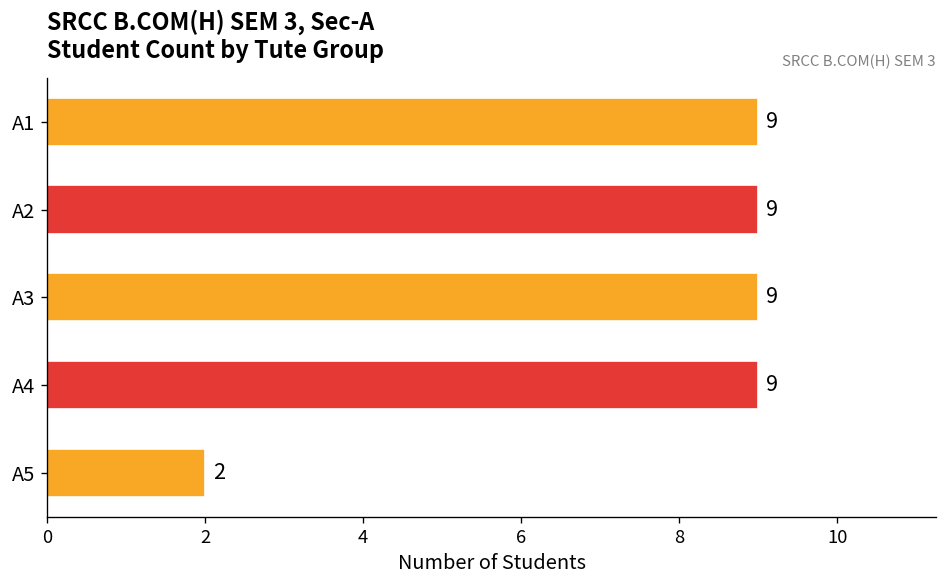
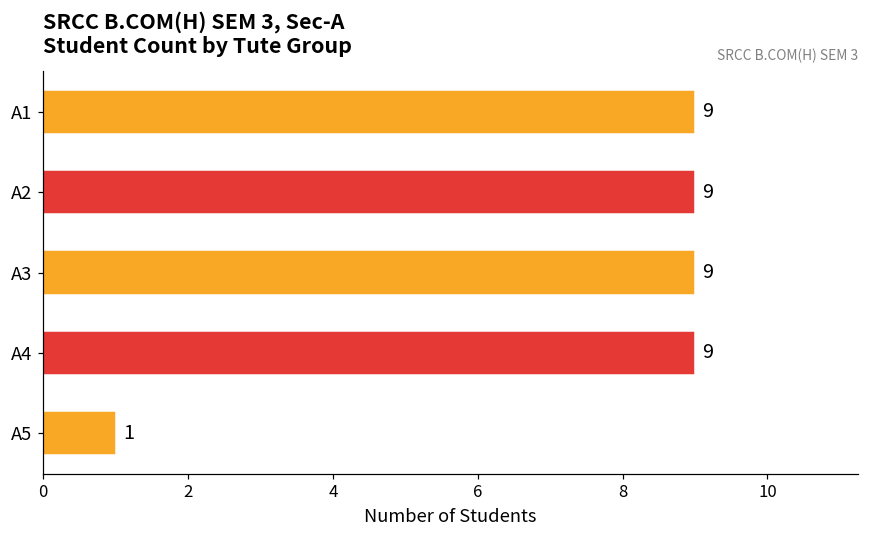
  {
    "A1": 9,
    "A2": 9,
    "A3": 9,
    "A4": 9,
-   "A5": 2
+   "A5": 1
  }
